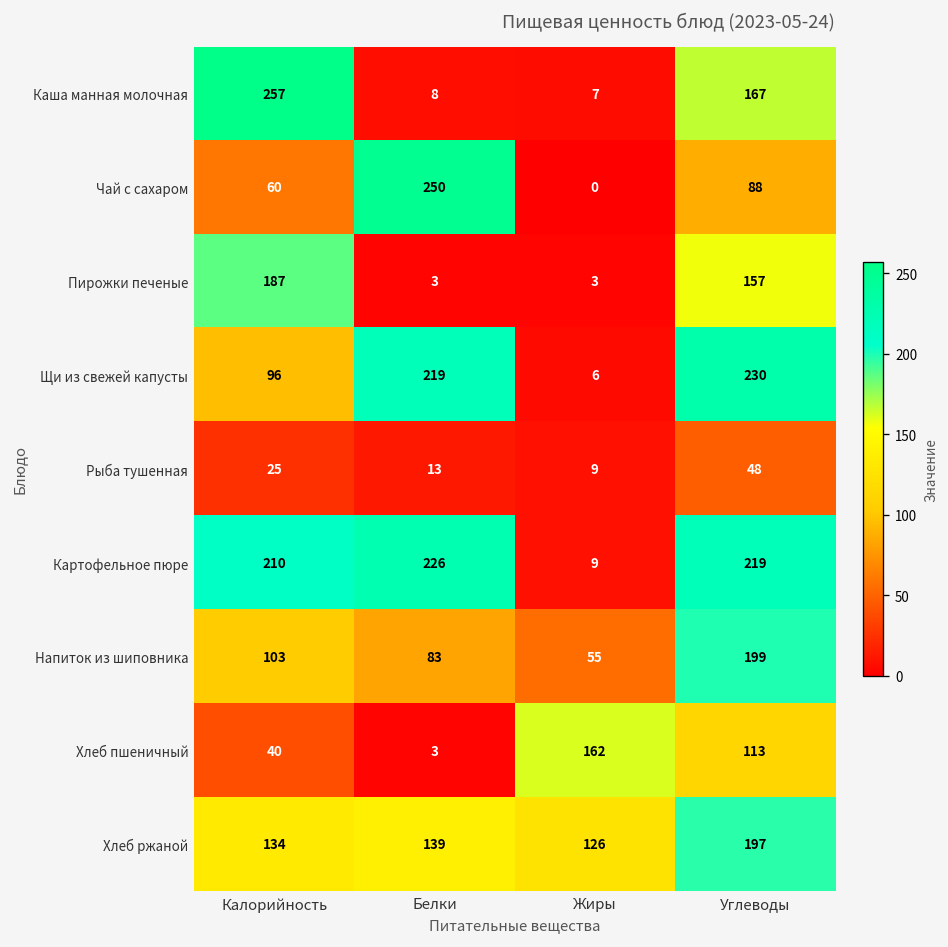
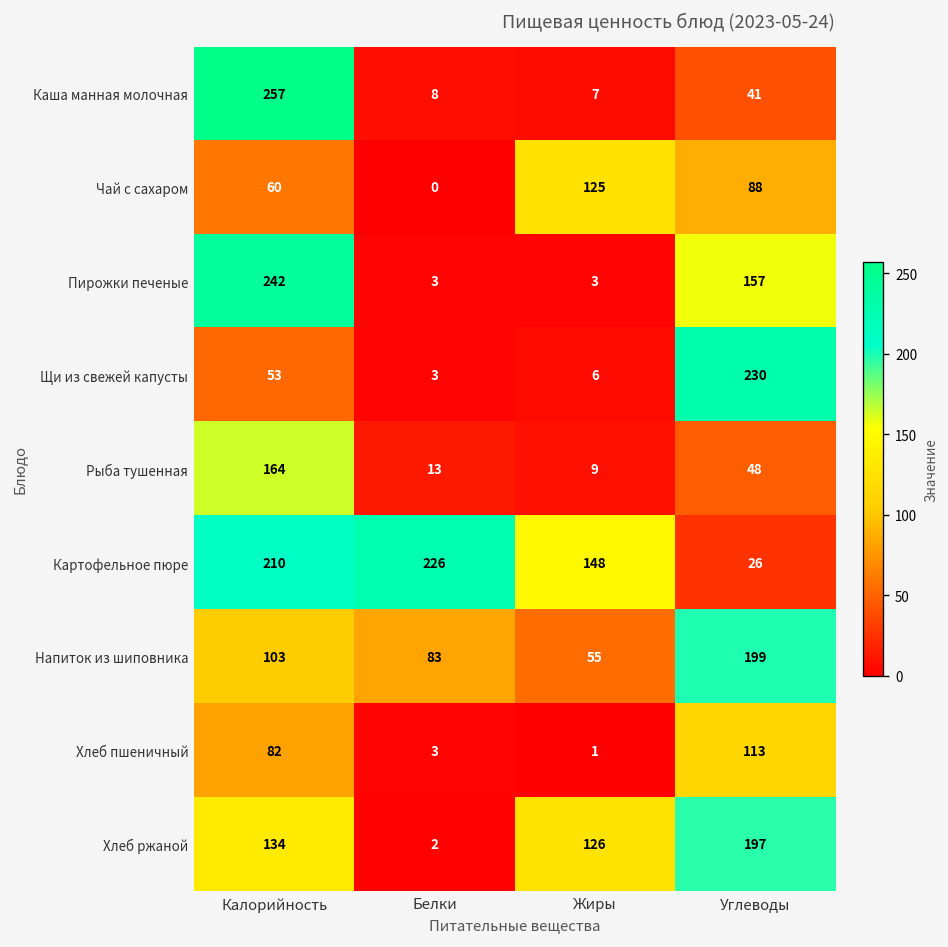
  {
    "Каша манная молочная": {
      "Калорийность": 257,
      "Белки": 8,
      "Жиры": 7,
-     "Углеводы": 167
+     "Углеводы": 41
    },
    "Чай с сахаром": {
      "Калорийность": 60,
-     "Белки": 250,
-     "Жиры": 0,
+     "Белки": 0,
+     "Жиры": 125,
      "Углеводы": 88
    },
    "Пирожки печеные": {
-     "Калорийность": 187,
+     "Калорийность": 242,
      "Белки": 3,
      "Жиры": 3,
      "Углеводы": 157
    },
    "Щи из свежей капусты": {
-     "Калорийность": 96,
-     "Белки": 219,
+     "Калорийность": 53,
+     "Белки": 3,
      "Жиры": 6,
      "Углеводы": 230
    },
    "Рыба тушенная": {
-     "Калорийность": 25,
+     "Калорийность": 164,
      "Белки": 13,
      "Жиры": 9,
      "Углеводы": 48
    },
    "Картофельное пюре": {
      "Калорийность": 210,
      "Белки": 226,
-     "Жиры": 9,
-     "Углеводы": 219
+     "Жиры": 148,
+     "Углеводы": 26
    },
    "Напиток из шиповника": {
      "Калорийность": 103,
      "Белки": 83,
      "Жиры": 55,
      "Углеводы": 199
    },
    "Хлеб пшеничный": {
-     "Калорийность": 40,
+     "Калорийность": 82,
      "Белки": 3,
-     "Жиры": 162,
+     "Жиры": 1,
      "Углеводы": 113
    },
    "Хлеб ржаной": {
      "Калорийность": 134,
-     "Белки": 139,
+     "Белки": 2,
      "Жиры": 126,
      "Углеводы": 197
    }
  }
